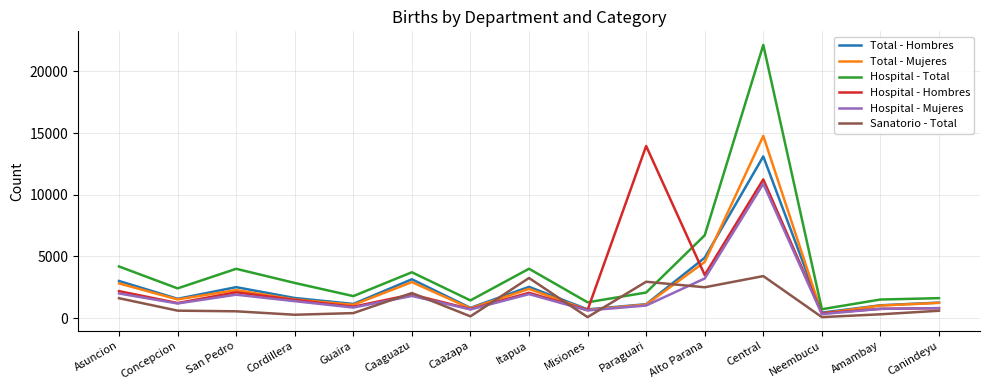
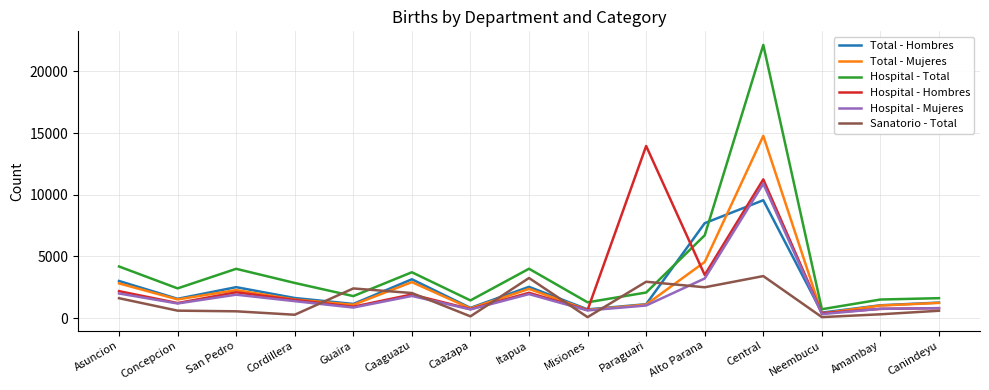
  {
    "Total - Hombres": {
      "San Pedro": 2500,
      "Caaguazu": 3200,
-     "Alto Parana": 4900,
-     "Central": 13100
+     "Alto Parana": 7700,
+     "Central": 9600
    },
    "Total - Mujeres": {
      "Caaguazu": 2900,
      "Alto Parana": 4600,
      "Central": 14800
    },
    "Hospital - Total": {
      "Asuncion": 4200,
      "Concepcion": 2400,
      "San Pedro": 4000,
      "Cordillera": 2900,
      "Guaira": 1800,
      "Caaguazu": 3700,
      "Caazapa": 1400,
      "Itapua": 4000,
      "Misiones": 1300,
      "Paraguari": 2100,
      "Alto Parana": 6700,
      "Central": 22100,
      "Neembucu": 700,
      "Amambay": 1500,
      "Canindeyu": 1600
    },
    "Hospital - Hombres": {
      "Paraguari": 14000,
      "Alto Parana": 3500,
      "Central": 11200
    },
    "Hospital - Mujeres": {
      "Alto Parana": 3200,
      "Central": 10900
    },
    "Sanatorio - Total": {
      "Asuncion": 1600,
      "Concepcion": 600,
      "San Pedro": 600,
      "Cordillera": 300,
-     "Guaira": 400,
+     "Guaira": 2400,
      "Caazapa": 100,
      "Itapua": 3300,
      "Misiones": 100,
      "Paraguari": 3000,
      "Alto Parana": 2500,
      "Central": 3400,
      "Neembucu": 100,
      "Amambay": 300,
      "Canindeyu": 600
    }
  }
